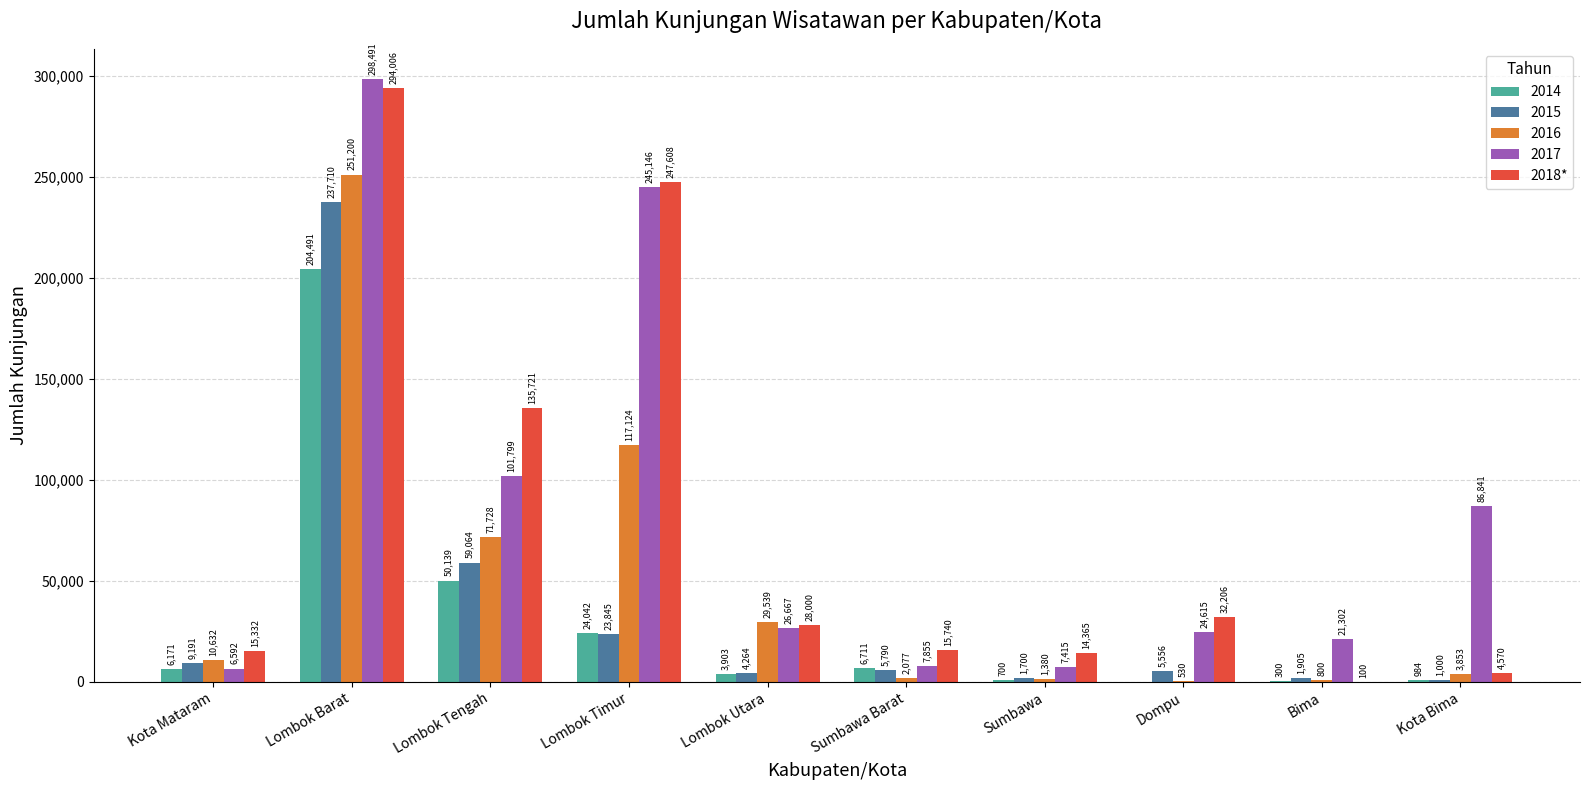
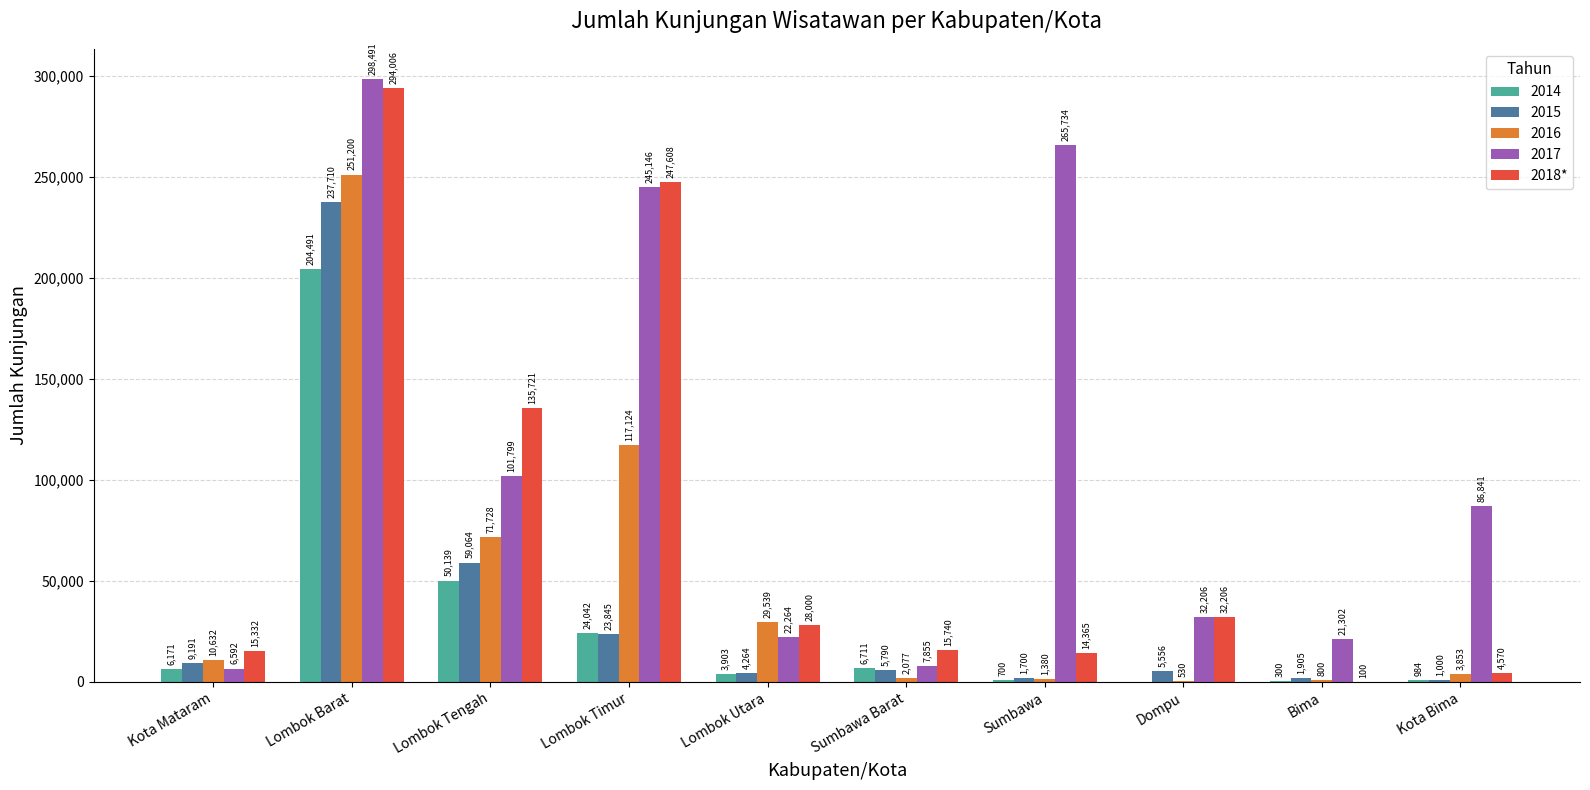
  {
    "2017": {
      "Kota Mataram": "6,592",
      "Lombok Barat": "298,491",
      "Lombok Tengah": "101,799",
      "Lombok Timur": "245,146",
-     "Lombok Utara": "26,667",
+     "Lombok Utara": "22,264",
      "Sumbawa Barat": "7,855",
-     "Sumbawa": "7,415",
-     "Dompu": "24,615",
+     "Sumbawa": "265,734",
+     "Dompu": "32,206",
      "Bima": "21,302",
      "Kota Bima": "86,841"
    }
  }
